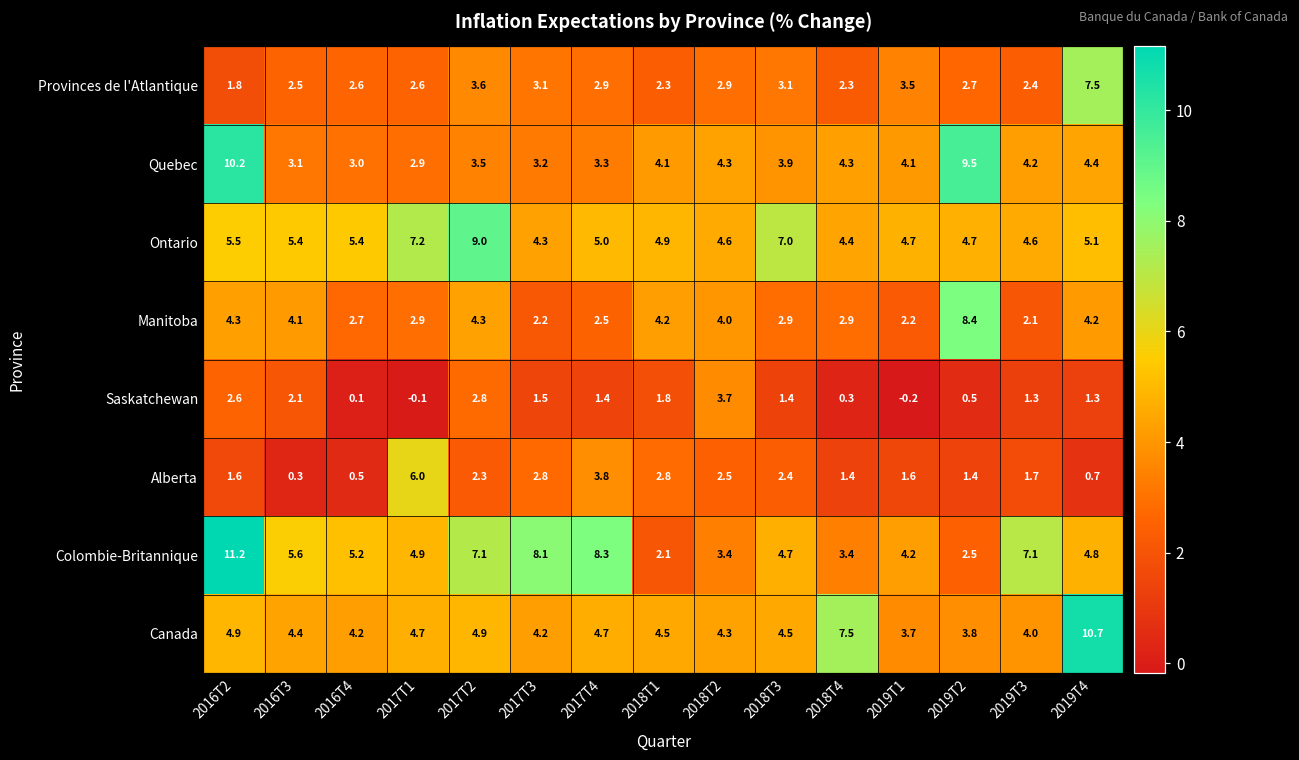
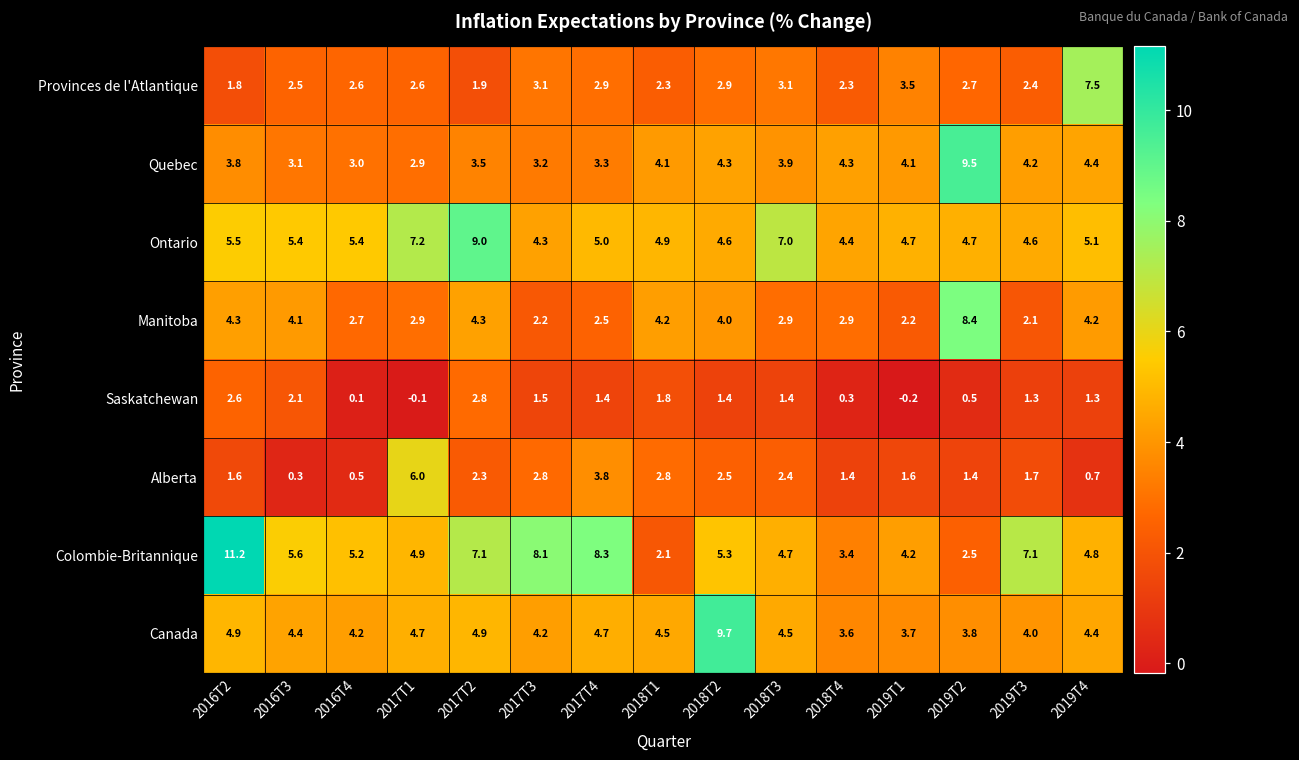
  {
    "Provinces de l'Atlantique": {
      "2016T2": 1.8,
      "2016T3": 2.5,
      "2016T4": 2.6,
      "2017T1": 2.6,
-     "2017T2": 3.6,
+     "2017T2": 1.9,
      "2017T3": 3.1,
      "2017T4": 2.9,
      "2018T1": 2.3,
      "2018T2": 2.9,
      "2018T3": 3.1,
      "2018T4": 2.3,
      "2019T1": 3.5,
      "2019T2": 2.7,
      "2019T3": 2.4,
      "2019T4": 7.5
    },
    "Quebec": {
-     "2016T2": 10.2,
+     "2016T2": 3.8,
      "2016T3": 3.1,
      "2016T4": 3.0,
      "2017T1": 2.9,
      "2017T2": 3.5,
      "2017T3": 3.2,
      "2017T4": 3.3,
      "2018T1": 4.1,
      "2018T2": 4.3,
      "2018T3": 3.9,
      "2018T4": 4.3,
      "2019T1": 4.1,
      "2019T2": 9.5,
      "2019T3": 4.2,
      "2019T4": 4.4
    },
    "Ontario": {
      "2016T2": 5.5,
      "2016T3": 5.4,
      "2016T4": 5.4,
      "2017T1": 7.2,
      "2017T2": 9.0,
      "2017T3": 4.3,
      "2017T4": 5.0,
      "2018T1": 4.9,
      "2018T2": 4.6,
      "2018T3": 7.0,
      "2018T4": 4.4,
      "2019T1": 4.7,
      "2019T2": 4.7,
      "2019T3": 4.6,
      "2019T4": 5.1
    },
    "Manitoba": {
      "2016T2": 4.3,
      "2016T3": 4.1,
      "2016T4": 2.7,
      "2017T1": 2.9,
      "2017T2": 4.3,
      "2017T3": 2.2,
      "2017T4": 2.5,
      "2018T1": 4.2,
      "2018T2": 4.0,
      "2018T3": 2.9,
      "2018T4": 2.9,
      "2019T1": 2.2,
      "2019T2": 8.4,
      "2019T3": 2.1,
      "2019T4": 4.2
    },
    "Saskatchewan": {
      "2016T2": 2.6,
      "2016T3": 2.1,
      "2016T4": 0.1,
      "2017T1": -0.1,
      "2017T2": 2.8,
      "2017T3": 1.5,
      "2017T4": 1.4,
      "2018T1": 1.8,
-     "2018T2": 3.7,
+     "2018T2": 1.4,
      "2018T3": 1.4,
      "2018T4": 0.3,
      "2019T1": -0.2,
      "2019T2": 0.5,
      "2019T3": 1.3,
      "2019T4": 1.3
    },
    "Alberta": {
      "2016T2": 1.6,
      "2016T3": 0.3,
      "2016T4": 0.5,
      "2017T1": 6.0,
      "2017T2": 2.3,
      "2017T3": 2.8,
      "2017T4": 3.8,
      "2018T1": 2.8,
      "2018T2": 2.5,
      "2018T3": 2.4,
      "2018T4": 1.4,
      "2019T1": 1.6,
      "2019T2": 1.4,
      "2019T3": 1.7,
      "2019T4": 0.7
    },
    "Colombie-Britannique": {
      "2016T2": 11.2,
      "2016T3": 5.6,
      "2016T4": 5.2,
      "2017T1": 4.9,
      "2017T2": 7.1,
      "2017T3": 8.1,
      "2017T4": 8.3,
      "2018T1": 2.1,
-     "2018T2": 3.4,
+     "2018T2": 5.3,
      "2018T3": 4.7,
      "2018T4": 3.4,
      "2019T1": 4.2,
      "2019T2": 2.5,
      "2019T3": 7.1,
      "2019T4": 4.8
    },
    "Canada": {
      "2016T2": 4.9,
      "2016T3": 4.4,
      "2016T4": 4.2,
      "2017T1": 4.7,
      "2017T2": 4.9,
      "2017T3": 4.2,
      "2017T4": 4.7,
      "2018T1": 4.5,
-     "2018T2": 4.3,
+     "2018T2": 9.7,
      "2018T3": 4.5,
-     "2018T4": 7.5,
+     "2018T4": 3.6,
      "2019T1": 3.7,
      "2019T2": 3.8,
      "2019T3": 4.0,
-     "2019T4": 10.7
+     "2019T4": 4.4
    }
  }
